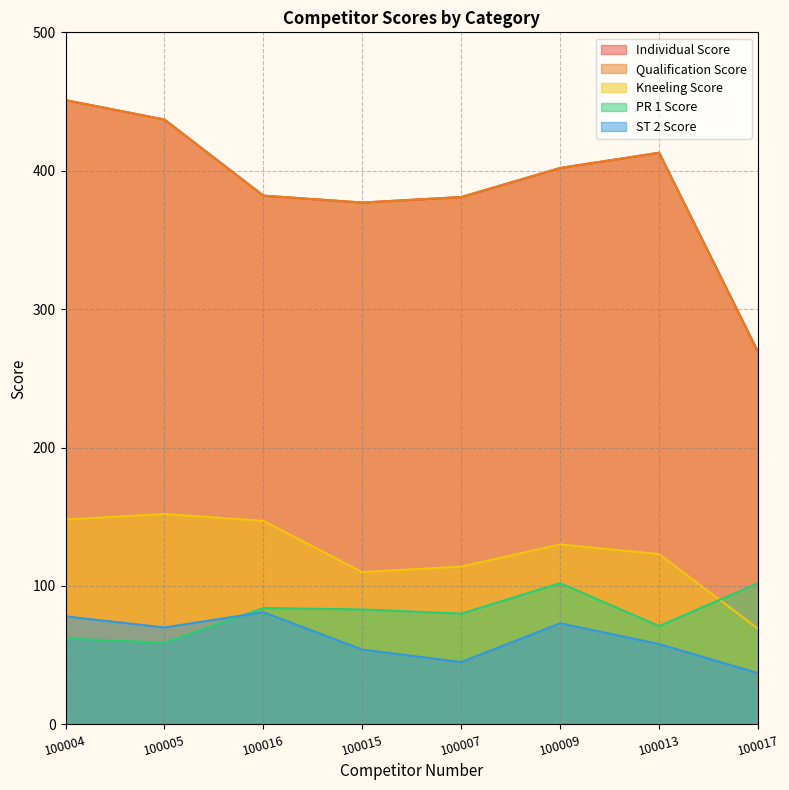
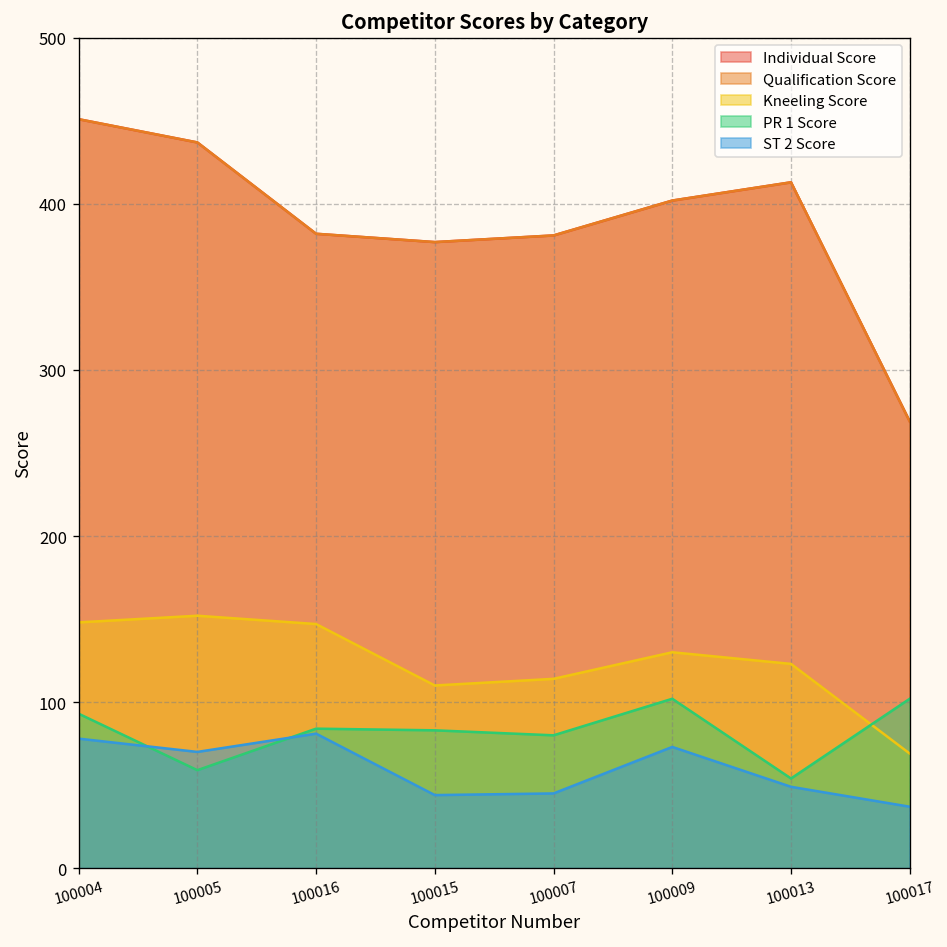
  {
    "PR 1 Score": {
-     "100004": 62,
+     "100004": 93,
      "100005": 59,
      "100016": 84,
      "100015": 83,
      "100007": 80,
      "100009": 102,
-     "100013": 71,
+     "100013": 54,
      "100017": 102
    },
    "ST 2 Score": {
      "100004": 78,
      "100005": 70,
      "100016": 81,
-     "100015": 54,
+     "100015": 44,
      "100007": 45,
      "100009": 73,
-     "100013": 58,
+     "100013": 49,
      "100017": 37
    }
  }
